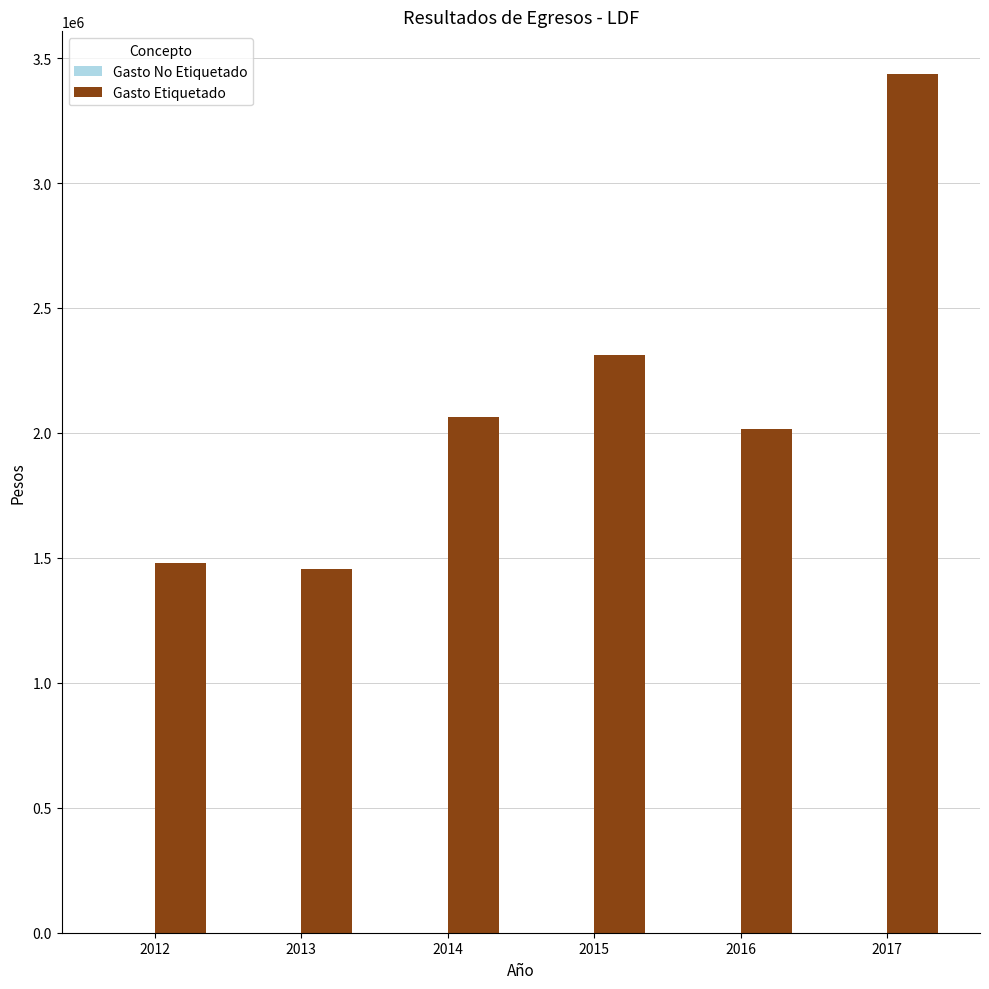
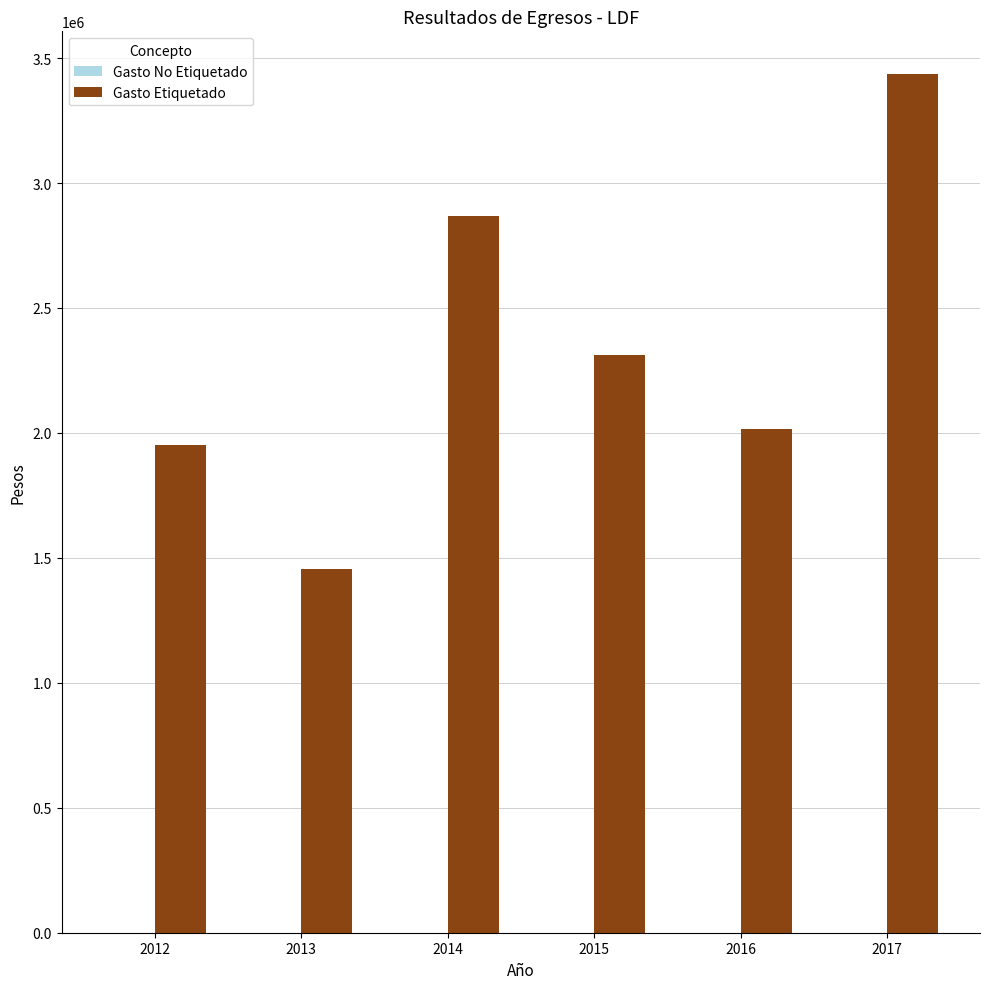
  {
    "Gasto No Etiquetado": {
      "2012": 0,
      "2013": 0,
      "2014": 0,
      "2015": 0,
      "2016": 0,
      "2017": 0
    },
    "Gasto Etiquetado": {
-     "2012": 1480000,
+     "2012": 1950000,
      "2013": 1450000,
-     "2014": 2060000,
+     "2014": 2870000,
      "2015": 2310000,
      "2016": 2020000,
      "2017": 3440000
    }
  }
